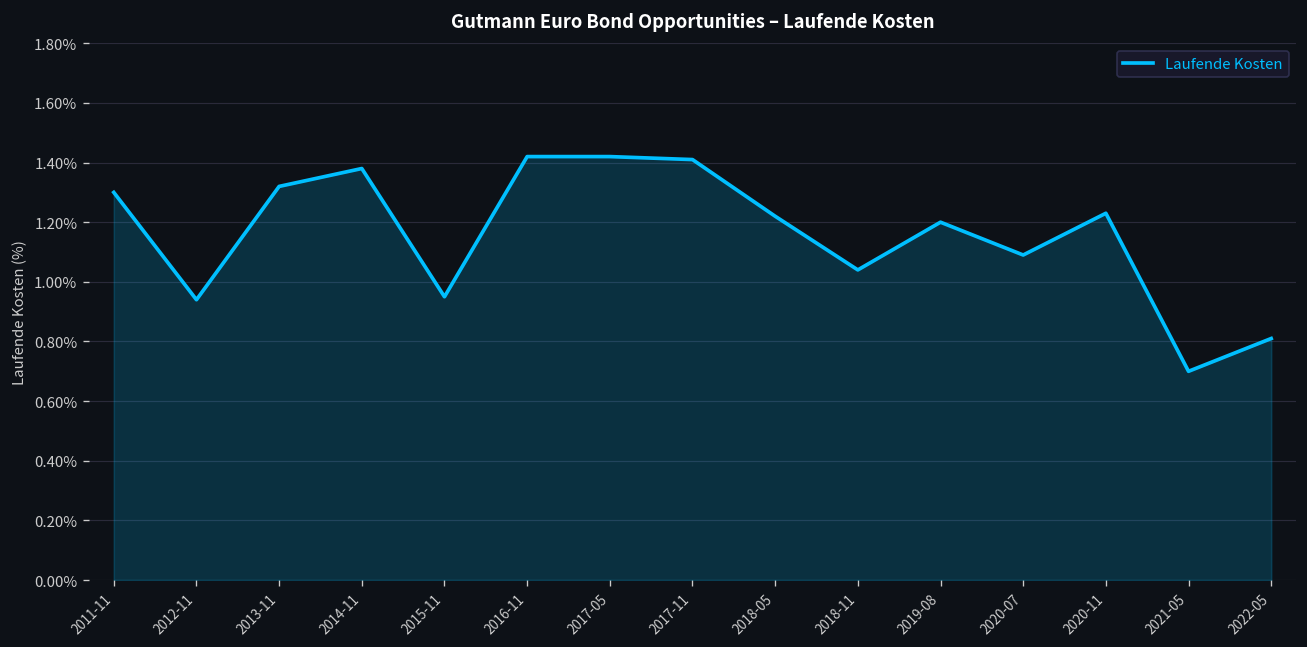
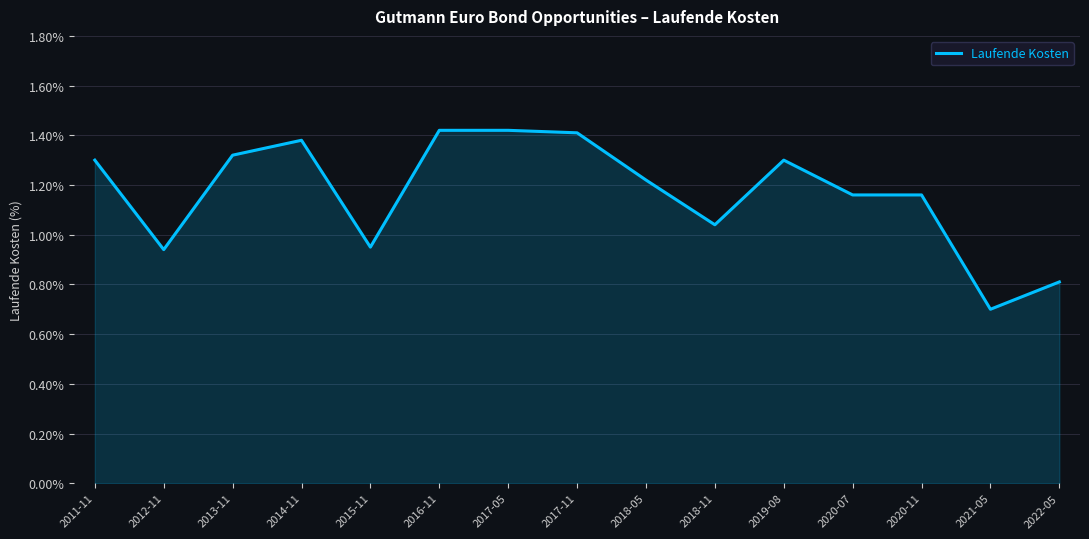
  {
    "2011-11": "1.30%",
    "2012-11": "0.94%",
    "2013-11": "1.32%",
    "2014-11": "1.38%",
    "2015-11": "0.95%",
    "2016-11": "1.42%",
    "2017-05": "1.42%",
    "2017-11": "1.41%",
    "2018-05": "1.22%",
    "2018-11": "1.04%",
-   "2019-08": "1.2%",
-   "2020-07": "1.09%",
-   "2020-11": "1.23%",
+   "2019-08": "1.3%",
+   "2020-07": "1.16%",
+   "2020-11": "1.16%",
    "2021-05": "0.70%",
    "2022-05": "0.81%"
  }
